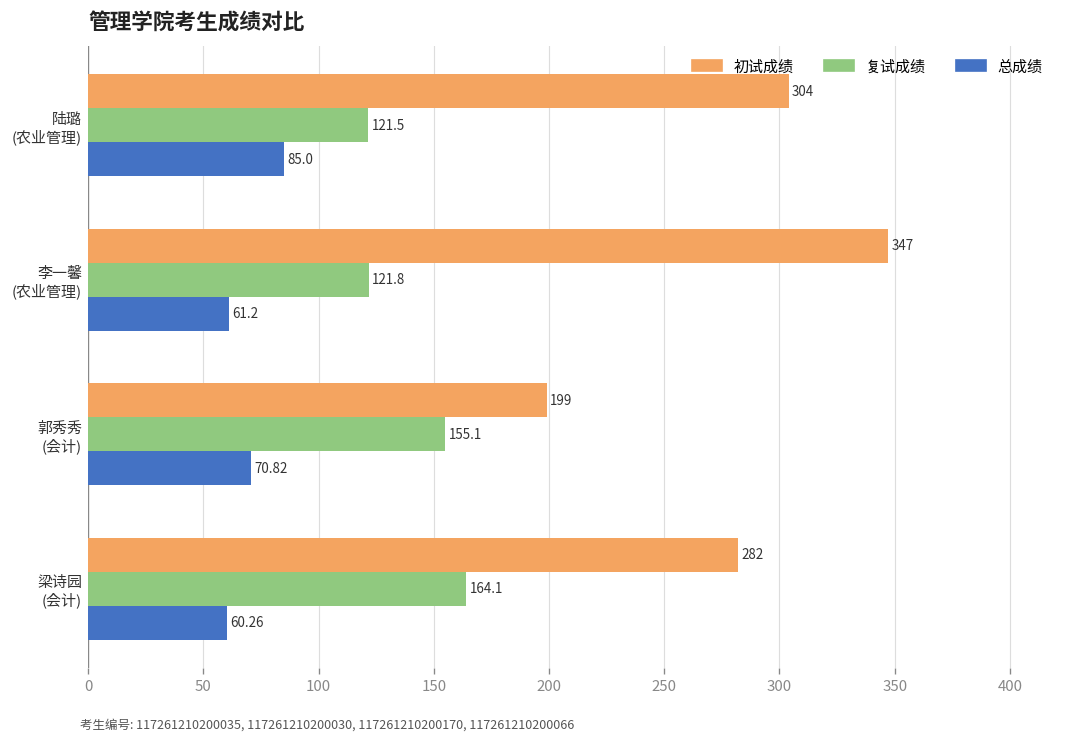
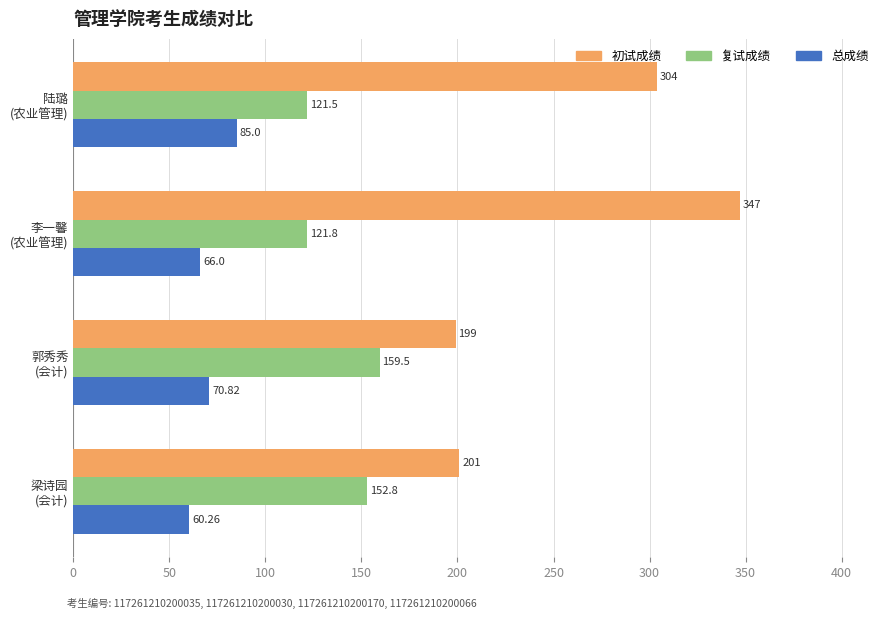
  {
    "初试成绩": {
      "陆璐 (农业管理)": 304,
      "李一馨 (农业管理)": 347,
      "郭秀秀 (会计)": 199,
-     "梁诗园 (会计)": 282
+     "梁诗园 (会计)": 201
    },
    "复试成绩": {
      "陆璐 (农业管理)": 121.5,
      "李一馨 (农业管理)": 121.8,
-     "郭秀秀 (会计)": 155.1,
-     "梁诗园 (会计)": 164.1
+     "郭秀秀 (会计)": 159.5,
+     "梁诗园 (会计)": 152.8
    },
    "总成绩": {
      "陆璐 (农业管理)": 85.0,
-     "李一馨 (农业管理)": 61.2,
+     "李一馨 (农业管理)": 66.0,
      "郭秀秀 (会计)": 70.82,
      "梁诗园 (会计)": 60.26
    }
  }
